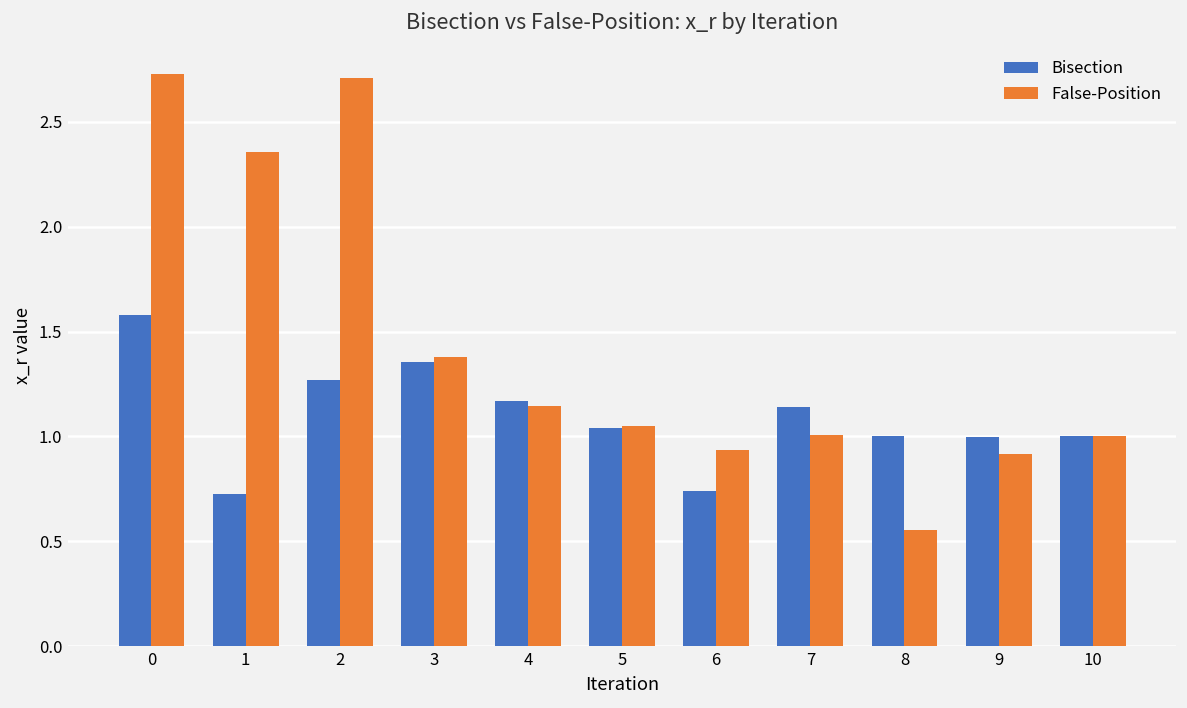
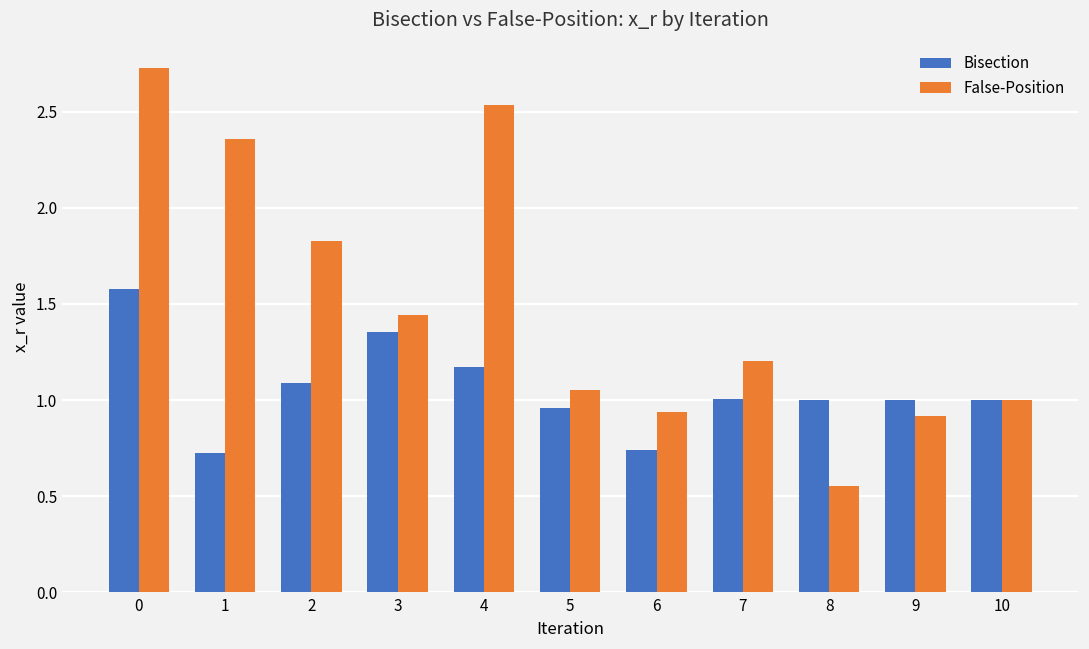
  {
    "Bisection": {
      "0": 1.58,
      "1": 0.73,
-     "2": 1.27,
+     "2": 1.09,
      "3": 1.35,
      "4": 1.17,
-     "5": 1.04,
+     "5": 0.96,
      "6": 0.74,
-     "7": 1.14,
+     "7": 1.01,
      "8": 1.00,
      "9": 1.00,
      "10": 1.00
    },
    "False-Position": {
      "0": 2.73,
      "1": 2.36,
-     "2": 2.71,
-     "3": 1.38,
-     "4": 1.15,
+     "2": 1.83,
+     "3": 1.44,
+     "4": 2.53,
      "5": 1.05,
      "6": 0.94,
-     "7": 1.01,
+     "7": 1.20,
      "8": 0.55,
      "9": 0.92,
      "10": 1.00
    }
  }
